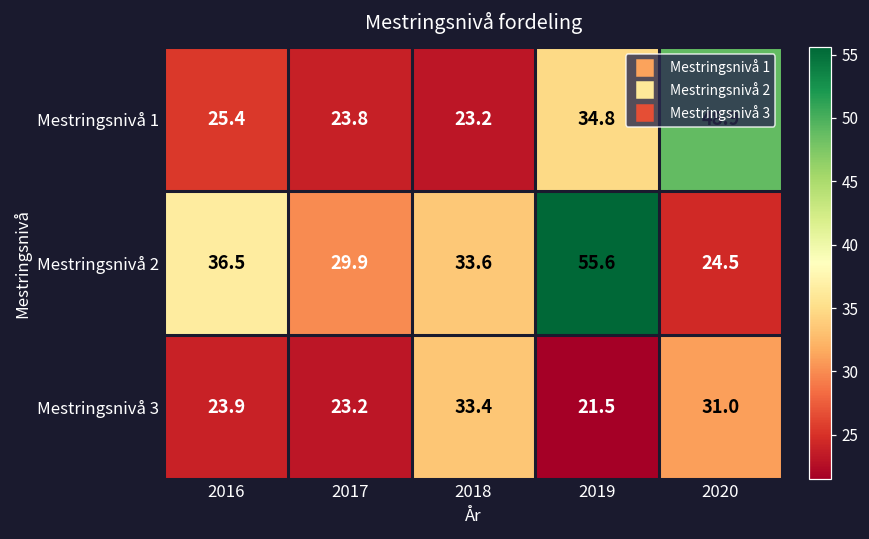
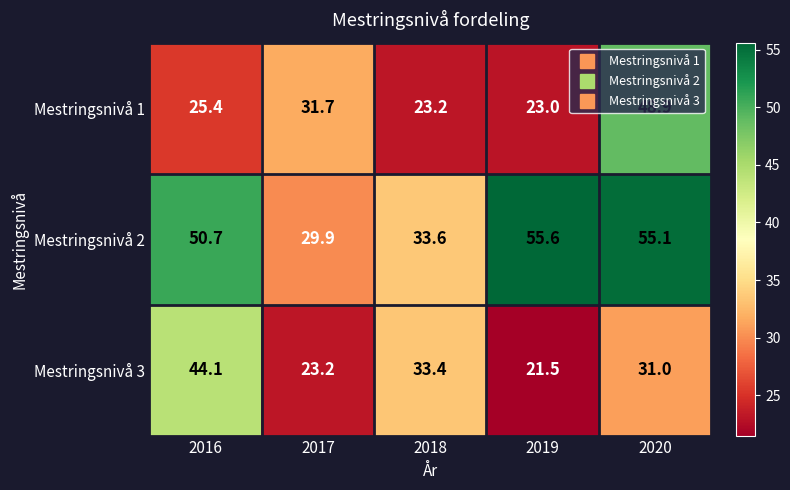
  {
    "Mestringsnivå 1": {
      "2016": 25.4,
-     "2017": 23.8,
+     "2017": 31.7,
      "2018": 23.2,
-     "2019": 34.8
+     "2019": 23.0
    },
    "Mestringsnivå 2": {
-     "2016": 36.5,
+     "2016": 50.7,
      "2017": 29.9,
      "2018": 33.6,
      "2019": 55.6,
-     "2020": 24.5
+     "2020": 55.1
    },
    "Mestringsnivå 3": {
-     "2016": 23.9,
+     "2016": 44.1,
      "2017": 23.2,
      "2018": 33.4,
      "2019": 21.5,
      "2020": 31.0
    }
  }
